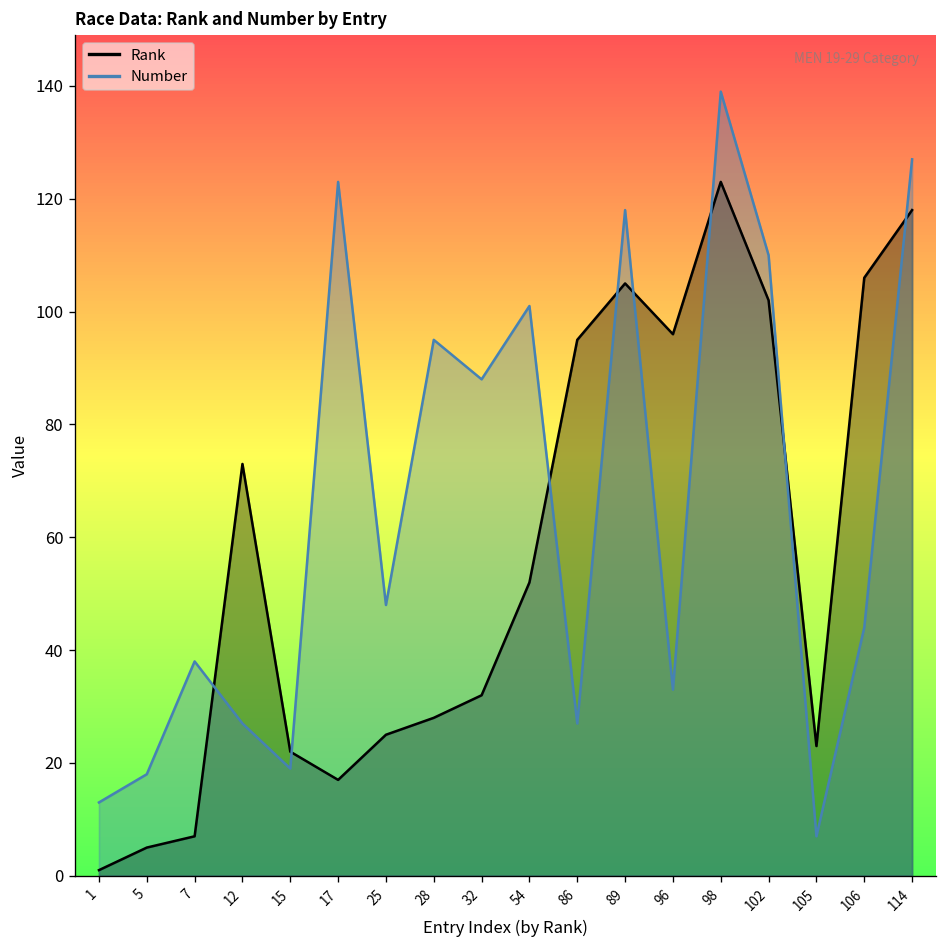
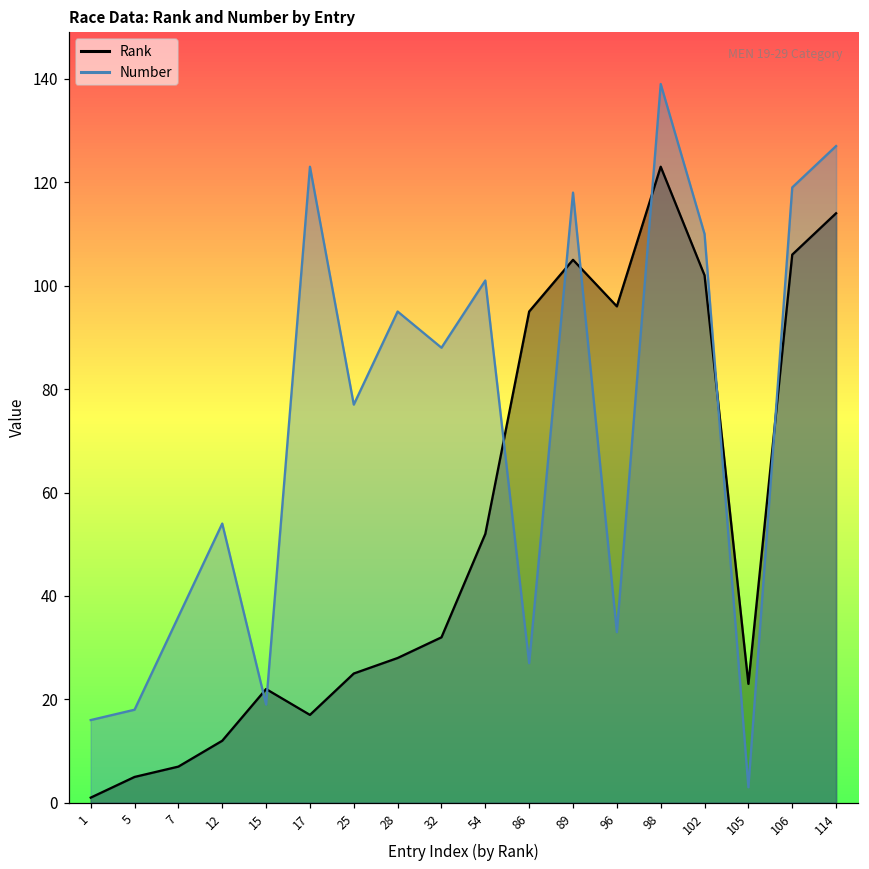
  {
    "Rank": {
      "1": 1,
      "5": 5,
      "7": 7,
-     "12": 73,
+     "12": 12,
      "15": 22,
      "17": 17,
      "25": 25,
      "28": 28,
      "32": 32,
      "54": 52,
      "86": 95,
      "89": 105,
      "96": 96,
      "98": 123,
      "102": 102,
      "105": 23,
      "106": 106,
-     "114": 118
+     "114": 114
    },
    "Number": {
-     "1": 13,
+     "1": 16,
      "5": 18,
-     "7": 38,
-     "12": 27,
+     "7": 36,
+     "12": 54,
      "15": 19,
      "17": 123,
-     "25": 48,
+     "25": 77,
      "28": 95,
      "32": 88,
      "54": 101,
      "86": 27,
      "89": 118,
      "96": 33,
      "98": 139,
      "102": 110,
-     "105": 7,
-     "106": 44,
+     "105": 3,
+     "106": 119,
      "114": 127
    }
  }
